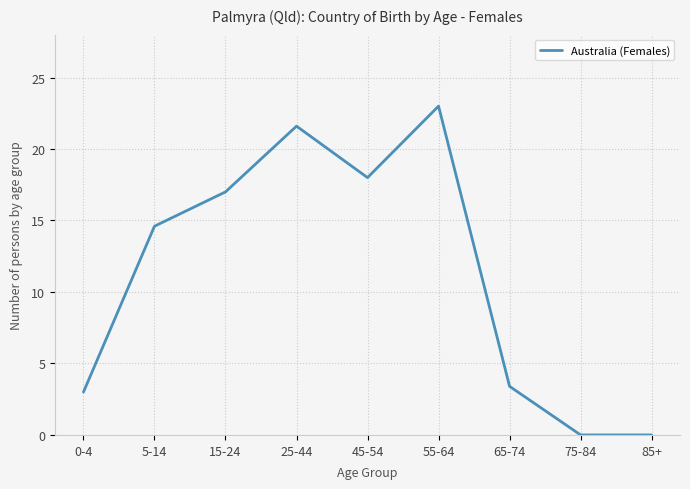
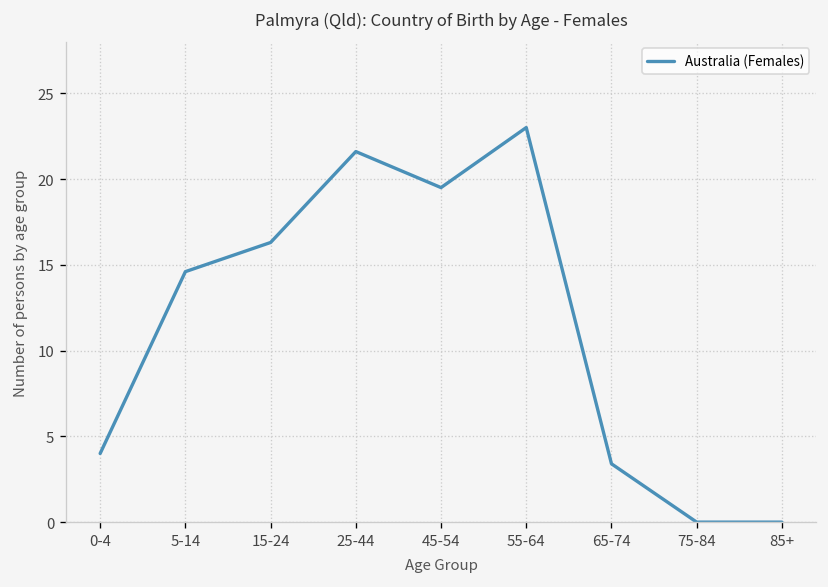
  {
-   "0-4": 3,
+   "0-4": 4,
    "5-14": 14.6,
-   "15-24": 17.0,
+   "15-24": 16.3,
    "25-44": 21.6,
-   "45-54": 18.0,
+   "45-54": 19.5,
    "55-64": 23.0,
    "65-74": 3.4,
    "75-84": 0.0,
    "85+": 0.0
  }
